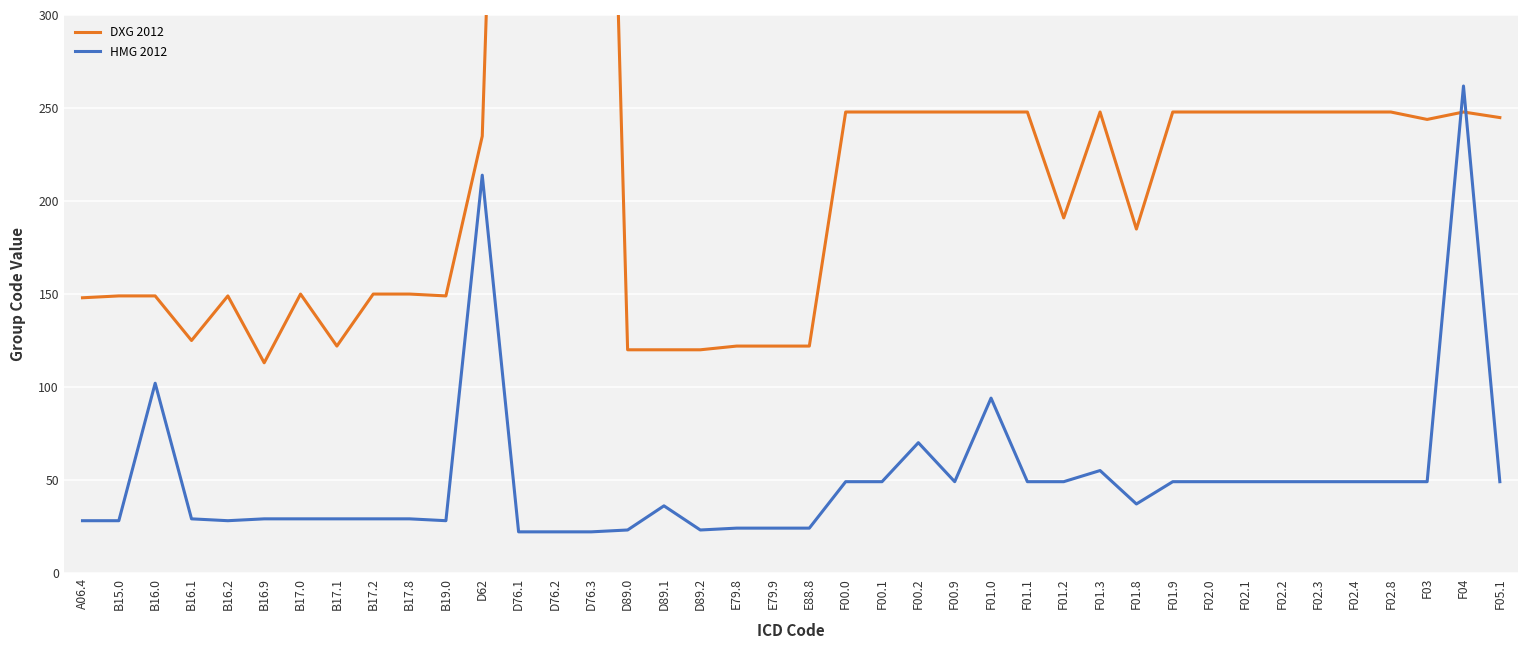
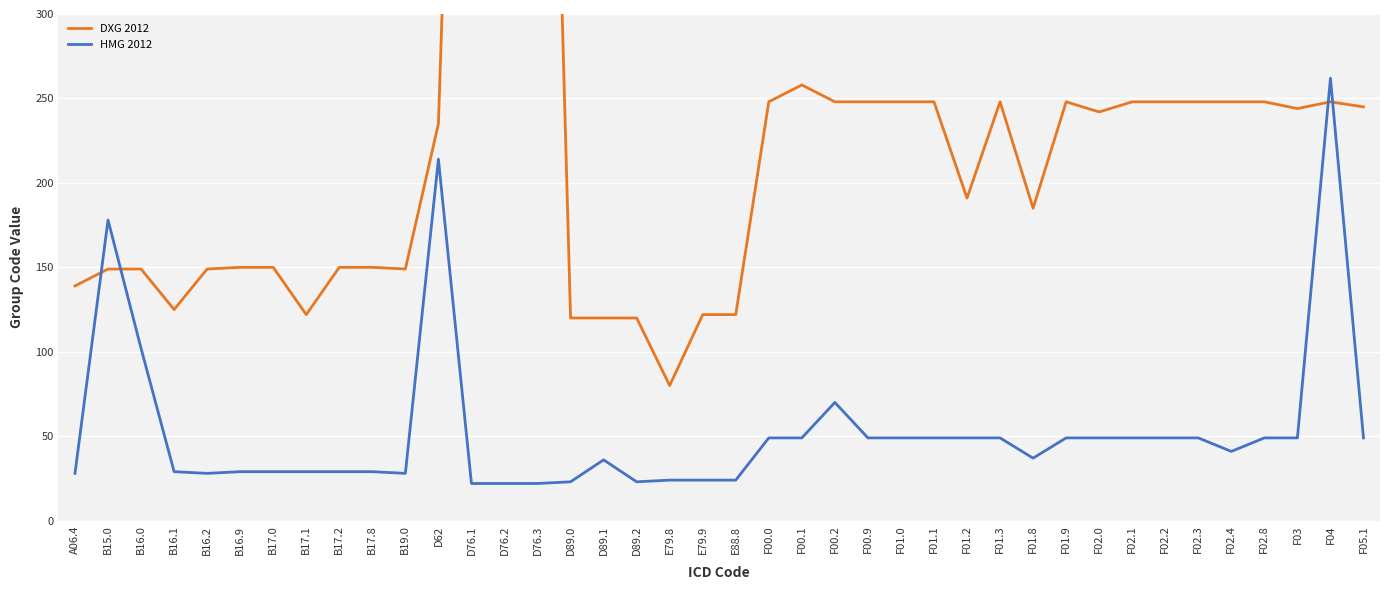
  {
    "DXG 2012": {
-     "A06.4": 148,
+     "A06.4": 139,
      "B15.0": 149,
      "B16.0": 149,
      "B16.1": 125,
      "B16.2": 149,
-     "B16.9": 113,
+     "B16.9": 150,
      "B17.0": 150,
      "B17.1": 122,
      "B17.2": 150,
      "B17.8": 150,
      "B19.0": 149,
      "D62": 235,
      "D89.0": 120,
      "D89.1": 120,
      "D89.2": 120,
-     "E79.8": 122,
+     "E79.8": 80,
      "E79.9": 122,
      "E88.8": 122,
      "F00.0": 248,
-     "F00.1": 248,
+     "F00.1": 258,
      "F00.2": 248,
      "F00.9": 248,
      "F01.0": 248,
      "F01.1": 248,
      "F01.2": 191,
      "F01.3": 248,
      "F01.8": 185,
      "F01.9": 248,
-     "F02.0": 248,
+     "F02.0": 242,
      "F02.1": 248,
      "F02.2": 248,
      "F02.3": 248,
      "F02.4": 248,
      "F02.8": 248,
      "F03": 244,
      "F04": 248,
      "F05.1": 245
    },
    "HMG 2012": {
      "A06.4": 28,
-     "B15.0": 28,
+     "B15.0": 178,
      "B16.0": 102,
      "B16.1": 29,
      "B16.2": 28,
      "B16.9": 29,
      "B17.0": 29,
      "B17.1": 29,
      "B17.2": 29,
      "B17.8": 29,
      "B19.0": 28,
      "D62": 214,
      "D76.1": 22,
      "D76.2": 22,
      "D76.3": 22,
      "D89.0": 23,
      "D89.1": 36,
      "D89.2": 23,
      "E79.8": 24,
      "E79.9": 24,
      "E88.8": 24,
      "F00.0": 49,
      "F00.1": 49,
      "F00.2": 70,
      "F00.9": 49,
-     "F01.0": 94,
+     "F01.0": 49,
      "F01.1": 49,
      "F01.2": 49,
-     "F01.3": 55,
+     "F01.3": 49,
      "F01.8": 37,
      "F01.9": 49,
      "F02.0": 49,
      "F02.1": 49,
      "F02.2": 49,
      "F02.3": 49,
-     "F02.4": 49,
+     "F02.4": 41,
      "F02.8": 49,
      "F03": 49,
      "F04": 262,
      "F05.1": 49
    }
  }
